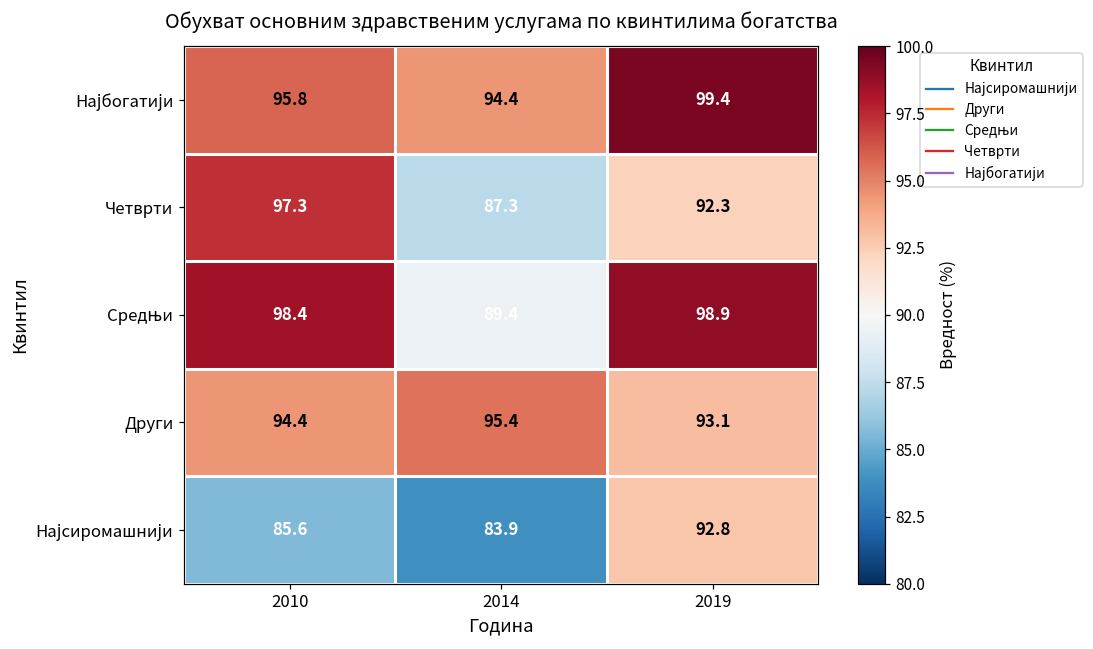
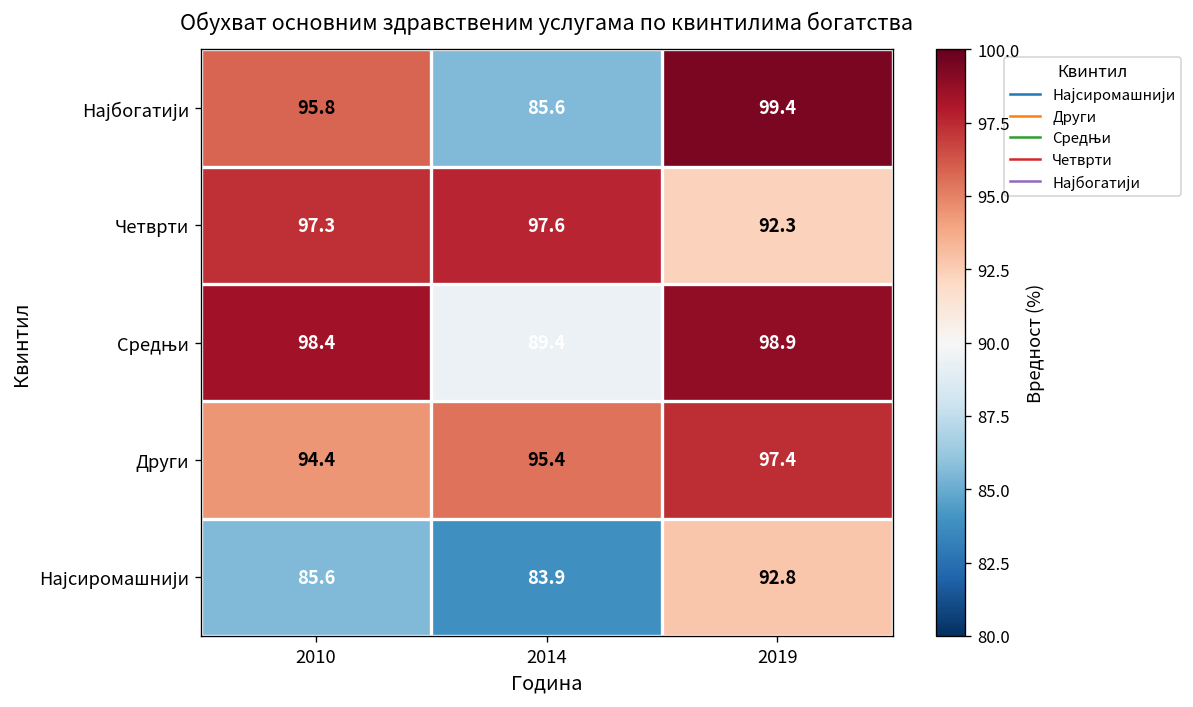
  {
    "Најбогатији": {
      "2010": 95.8,
-     "2014": 94.4,
+     "2014": 85.6,
      "2019": 99.4
    },
    "Четврти": {
      "2010": 97.3,
-     "2014": 87.3,
+     "2014": 97.6,
      "2019": 92.3
    },
    "Средњи": {
      "2010": 98.4,
      "2019": 98.9
    },
    "Други": {
      "2010": 94.4,
      "2014": 95.4,
-     "2019": 93.1
+     "2019": 97.4
    },
    "Најсиромашнији": {
      "2010": 85.6,
      "2014": 83.9,
      "2019": 92.8
    }
  }
